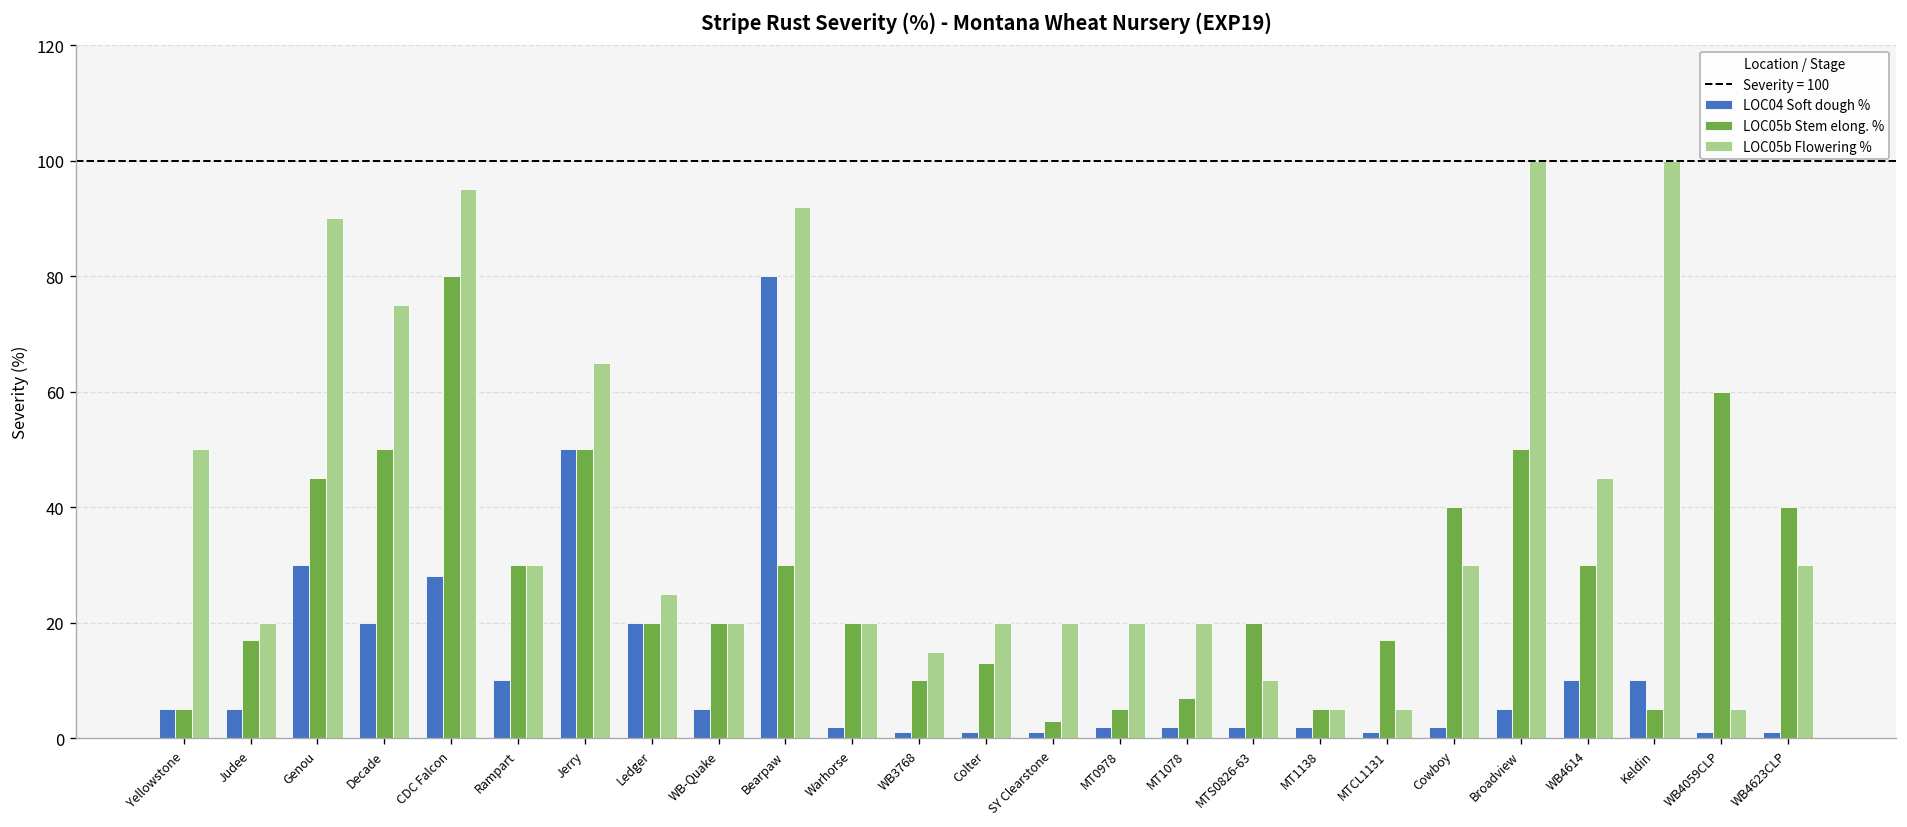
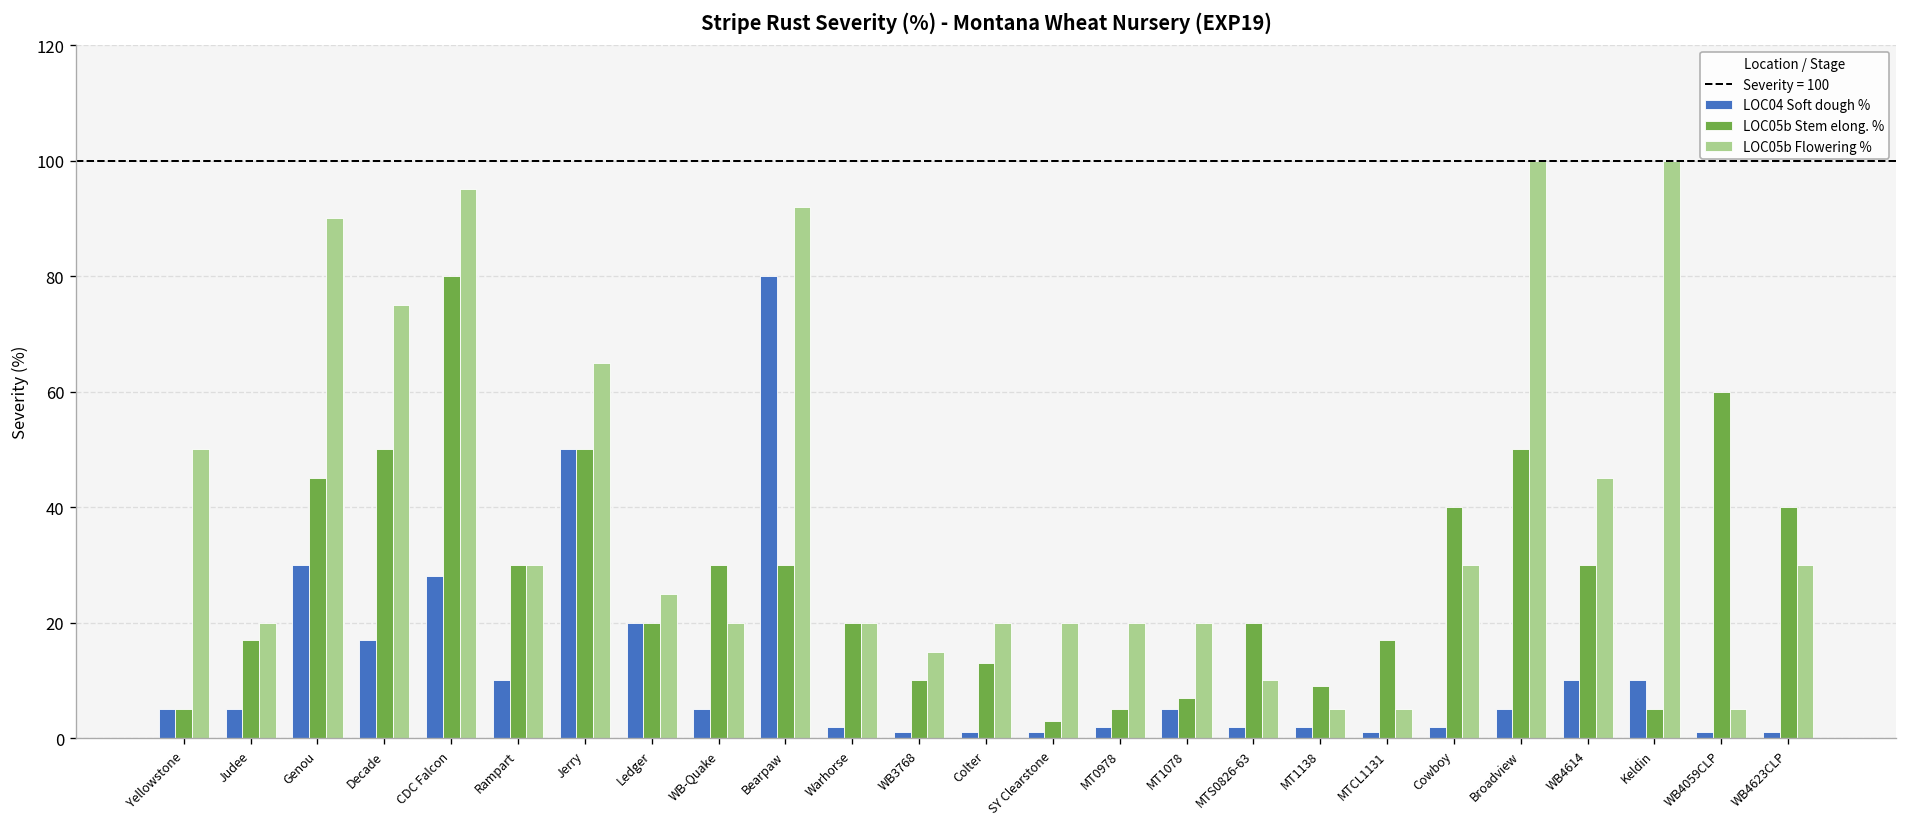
  {
    "LOC04 Soft dough %": {
      "Yellowstone": 5,
      "Judee": 5,
      "Genou": 30,
-     "Decade": 20,
+     "Decade": 17,
      "CDC Falcon": 28,
      "Rampart": 10,
      "Jerry": 50,
      "Ledger": 20,
      "WB-Quake": 5,
      "Bearpaw": 80,
      "Warhorse": 2,
      "WB3768": 1,
      "Colter": 1,
      "SY Clearstone": 1,
      "MT0978": 2,
-     "MT1078": 2,
+     "MT1078": 5,
      "MTS0826-63": 2,
      "MT1138": 2,
      "MTCL1131": 1,
      "Cowboy": 2,
      "Broadview": 5,
      "WB4614": 10,
      "Keldin": 10,
      "WB4059CLP": 1,
      "WB4623CLP": 1
    },
    "LOC05b Stem elong. %": {
      "Yellowstone": 5,
      "Judee": 17,
      "Genou": 45,
      "Decade": 50,
      "CDC Falcon": 80,
      "Rampart": 30,
      "Jerry": 50,
      "Ledger": 20,
-     "WB-Quake": 20,
+     "WB-Quake": 30,
      "Bearpaw": 30,
      "Warhorse": 20,
      "WB3768": 10,
      "Colter": 13,
      "SY Clearstone": 3,
      "MT0978": 5,
      "MT1078": 7,
      "MTS0826-63": 20,
-     "MT1138": 5,
+     "MT1138": 9,
      "MTCL1131": 17,
      "Cowboy": 40,
      "Broadview": 50,
      "WB4614": 30,
      "Keldin": 5,
      "WB4059CLP": 60,
      "WB4623CLP": 40
    },
    "LOC05b Flowering %": {
      "Yellowstone": 50,
      "Judee": 20,
      "Genou": 90,
      "Decade": 75,
      "CDC Falcon": 95,
      "Rampart": 30,
      "Jerry": 65,
      "Ledger": 25,
      "WB-Quake": 20,
      "Bearpaw": 92,
      "Warhorse": 20,
      "WB3768": 15,
      "Colter": 20,
      "SY Clearstone": 20,
      "MT0978": 20,
      "MT1078": 20,
      "MTS0826-63": 10,
      "MT1138": 5,
      "MTCL1131": 5,
      "Cowboy": 30,
      "Broadview": 100,
      "WB4614": 45,
      "Keldin": 100,
      "WB4059CLP": 5,
      "WB4623CLP": 30
    }
  }
